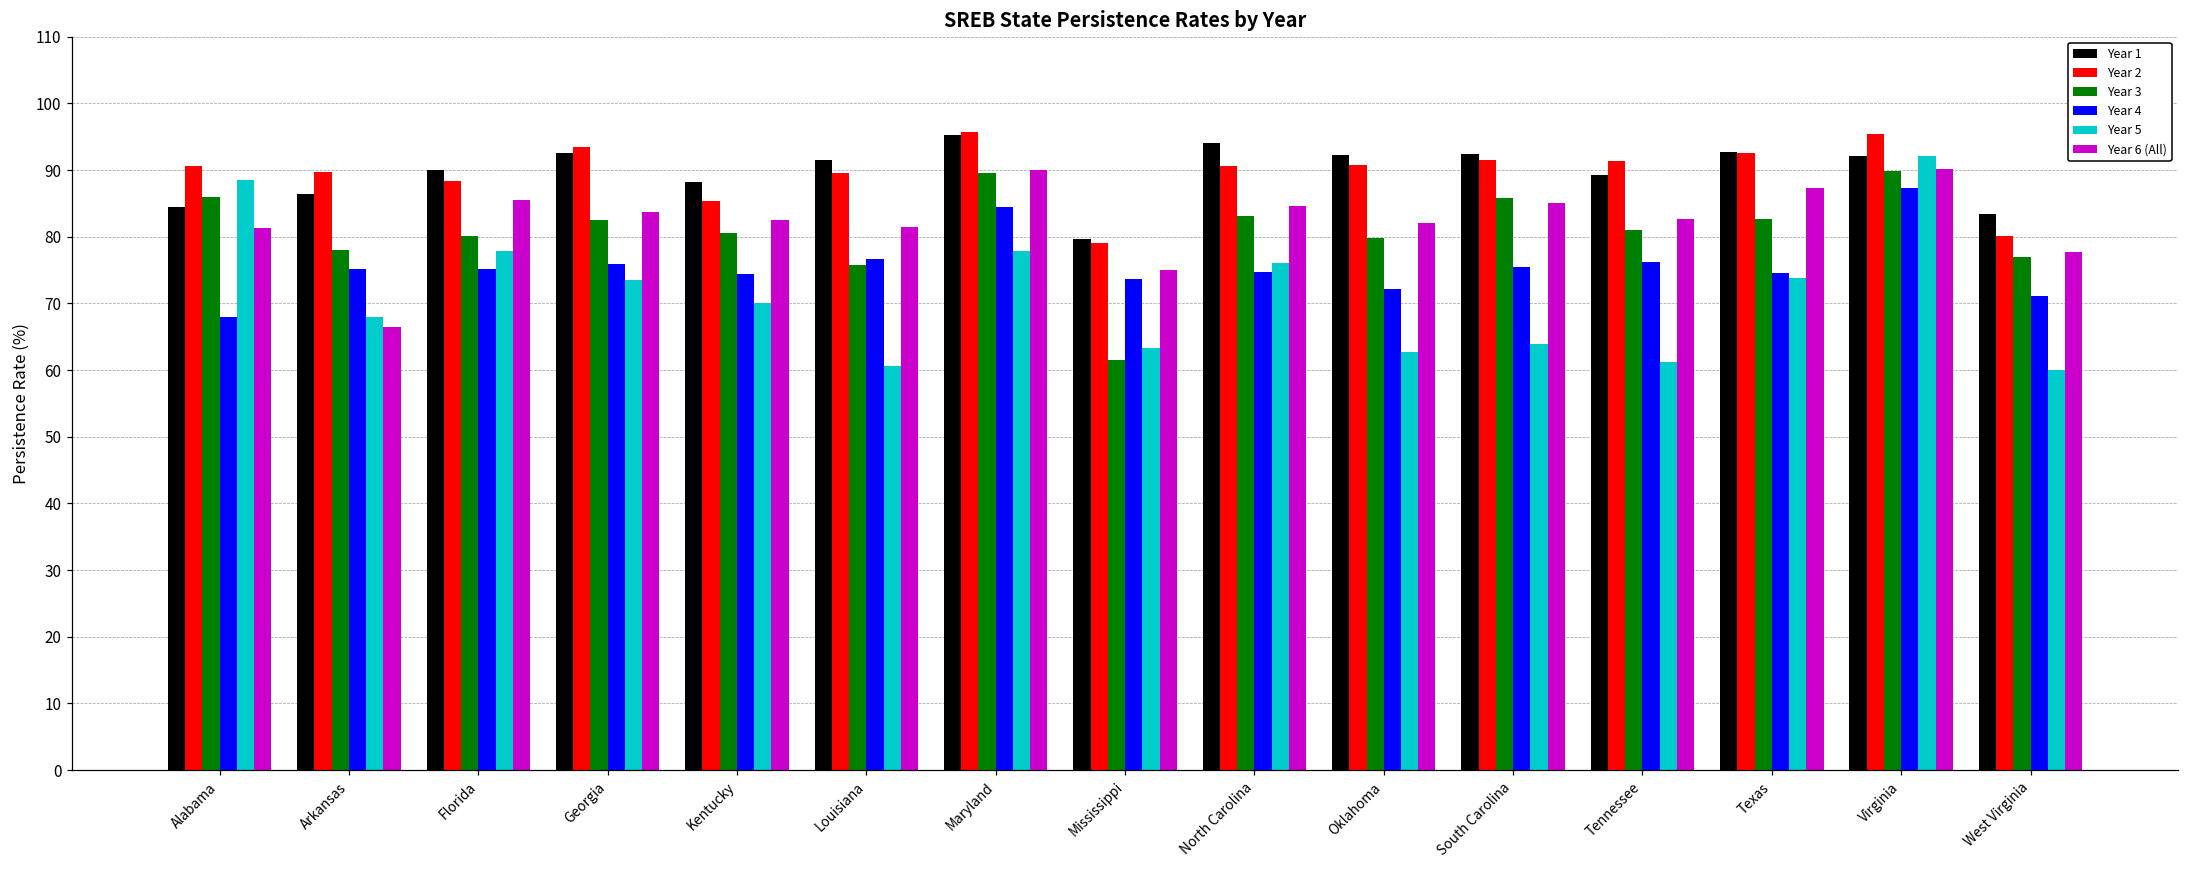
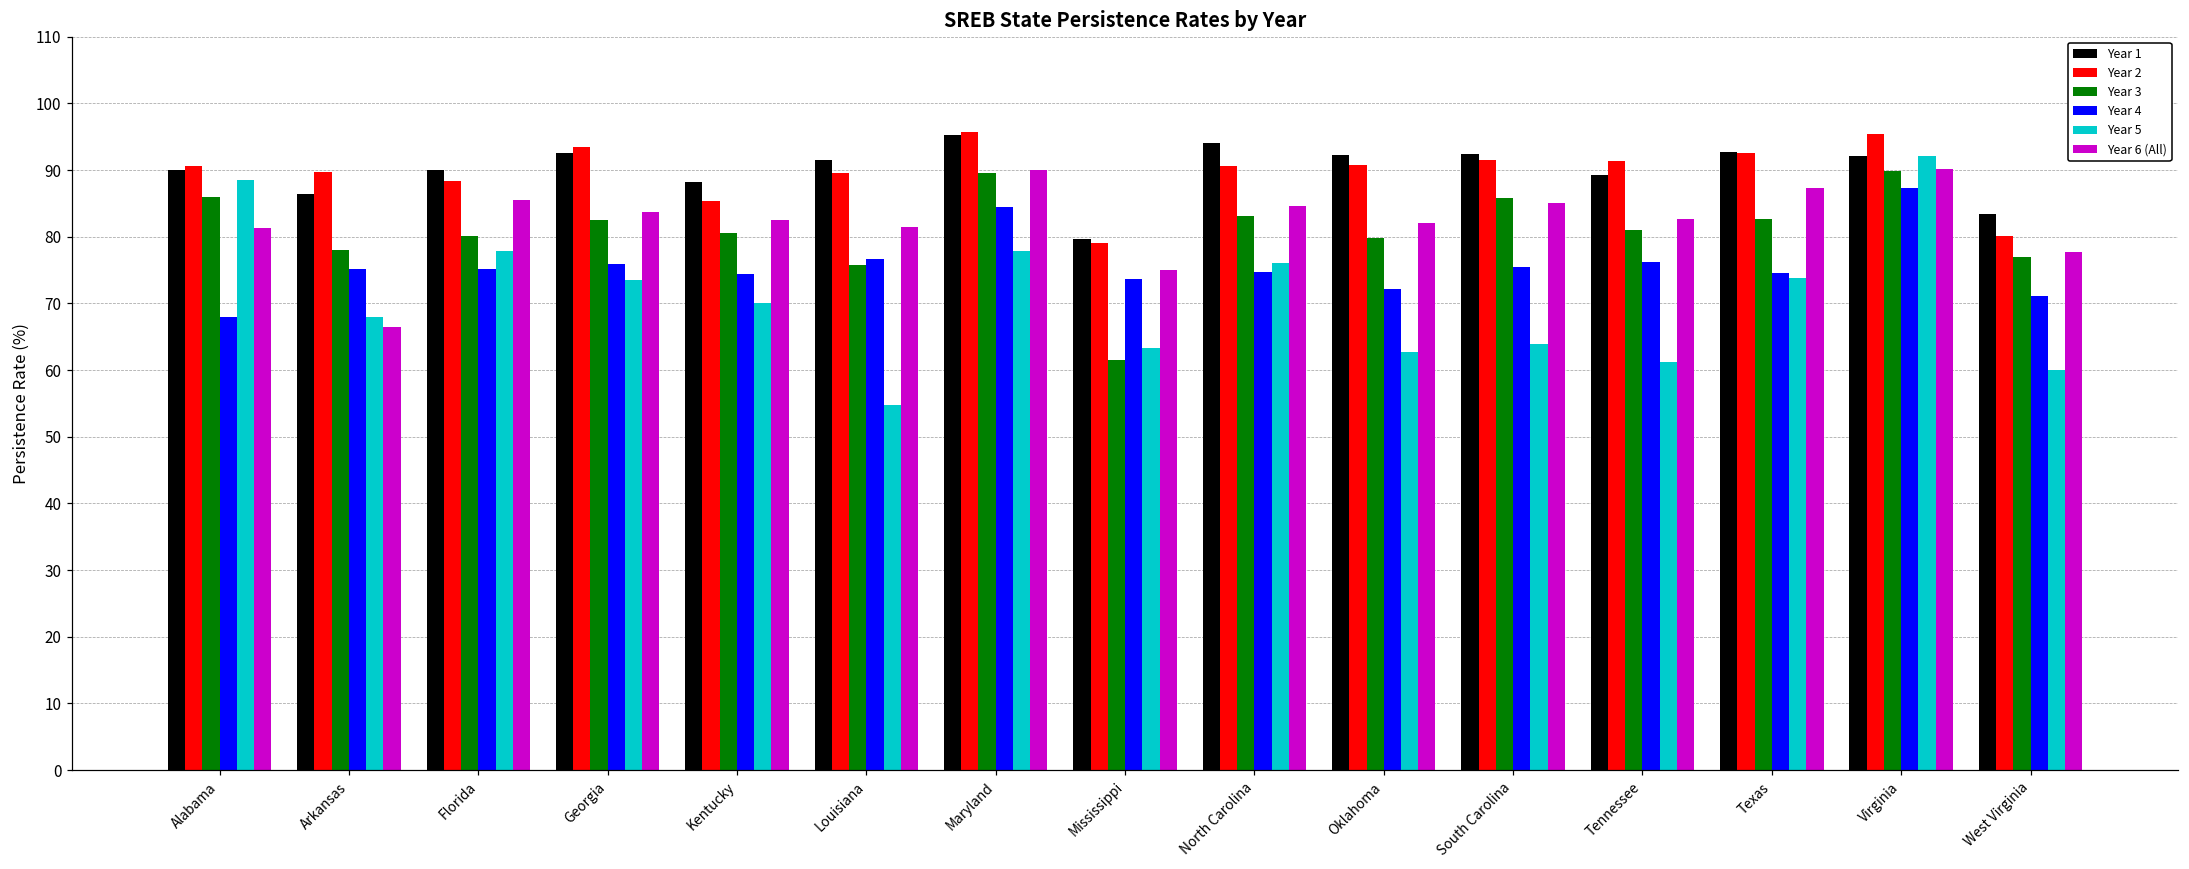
  {
    "Year 1": {
-     "Alabama": 84,
+     "Alabama": 90,
      "Arkansas": 86,
      "Florida": 90,
      "Georgia": 93,
      "Kentucky": 88,
      "Louisiana": 91,
      "Maryland": 95,
      "Mississippi": 80,
      "North Carolina": 94,
      "Oklahoma": 92,
      "South Carolina": 92,
      "Tennessee": 89,
      "Texas": 93,
      "Virginia": 92,
      "West Virginia": 83
    },
    "Year 2": {
      "Alabama": 91,
      "Arkansas": 90,
      "Florida": 88,
      "Georgia": 94,
      "Kentucky": 85,
      "Louisiana": 90,
      "Maryland": 96,
      "Mississippi": 79,
      "North Carolina": 91,
      "Oklahoma": 91,
      "South Carolina": 91,
      "Tennessee": 91,
      "Texas": 93,
      "Virginia": 95,
      "West Virginia": 80
    },
    "Year 3": {
      "Alabama": 86,
      "Arkansas": 78,
      "Florida": 80,
      "Georgia": 83,
      "Kentucky": 81,
      "Louisiana": 76,
      "Maryland": 89,
      "Mississippi": 62,
      "North Carolina": 83,
      "Oklahoma": 80,
      "South Carolina": 86,
      "Tennessee": 81,
      "Texas": 83,
      "Virginia": 90,
      "West Virginia": 77
    },
    "Year 4": {
      "Alabama": 68,
      "Arkansas": 75,
      "Florida": 75,
      "Georgia": 76,
      "Kentucky": 74,
      "Louisiana": 77,
      "Maryland": 85,
      "Mississippi": 74,
      "North Carolina": 75,
      "Oklahoma": 72,
      "South Carolina": 75,
      "Tennessee": 76,
      "Texas": 75,
      "Virginia": 87,
      "West Virginia": 71
    },
    "Year 5": {
      "Alabama": 89,
      "Arkansas": 68,
      "Florida": 78,
      "Georgia": 73,
      "Kentucky": 70,
-     "Louisiana": 61,
+     "Louisiana": 55,
      "Maryland": 78,
      "Mississippi": 63,
      "North Carolina": 76,
      "Oklahoma": 63,
      "South Carolina": 64,
      "Tennessee": 61,
      "Texas": 74,
      "Virginia": 92,
      "West Virginia": 60
    },
    "Year 6 (All)": {
      "Alabama": 81,
      "Arkansas": 67,
      "Florida": 86,
      "Georgia": 84,
      "Kentucky": 82,
      "Louisiana": 81,
      "Maryland": 90,
      "Mississippi": 75,
      "North Carolina": 85,
      "Oklahoma": 82,
      "South Carolina": 85,
      "Tennessee": 83,
      "Texas": 87,
      "Virginia": 90,
      "West Virginia": 78
    }
  }
